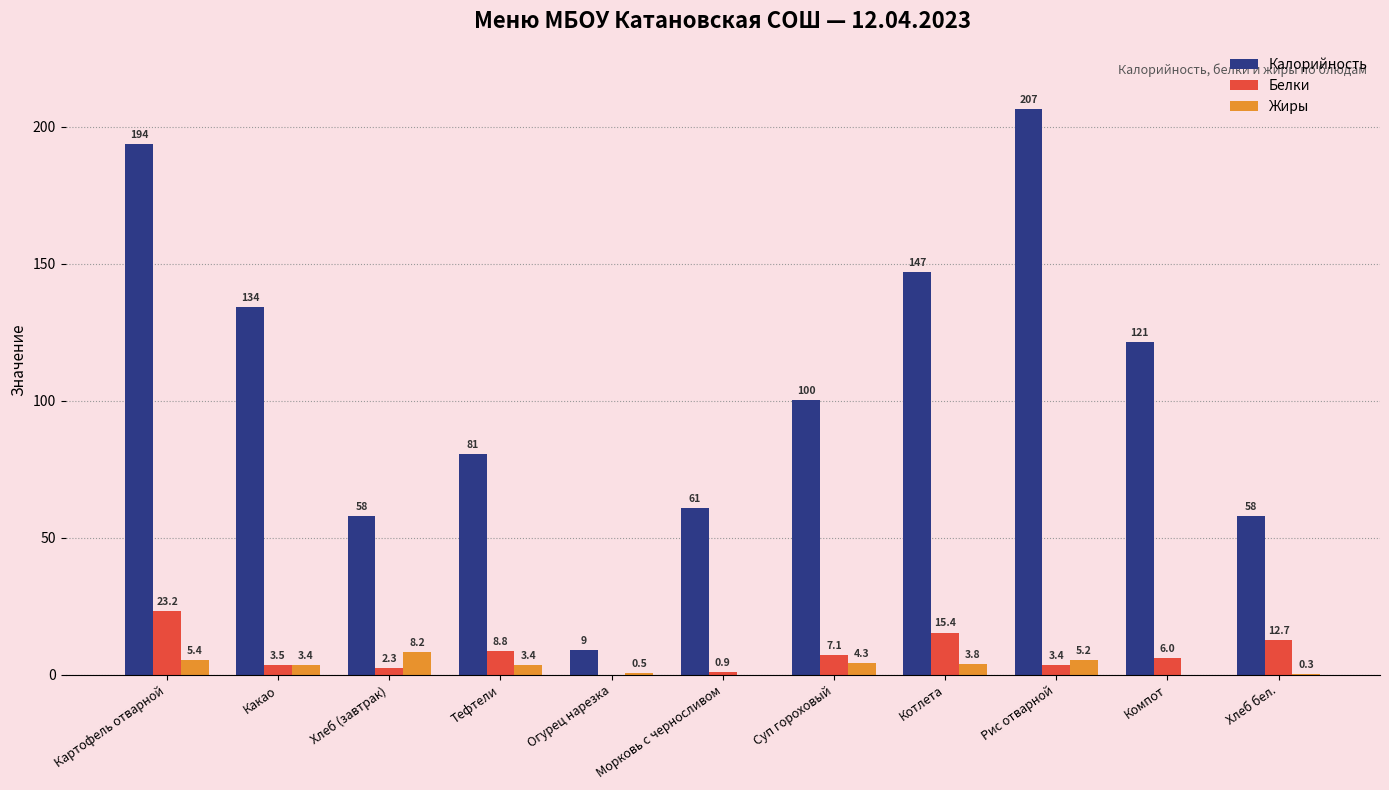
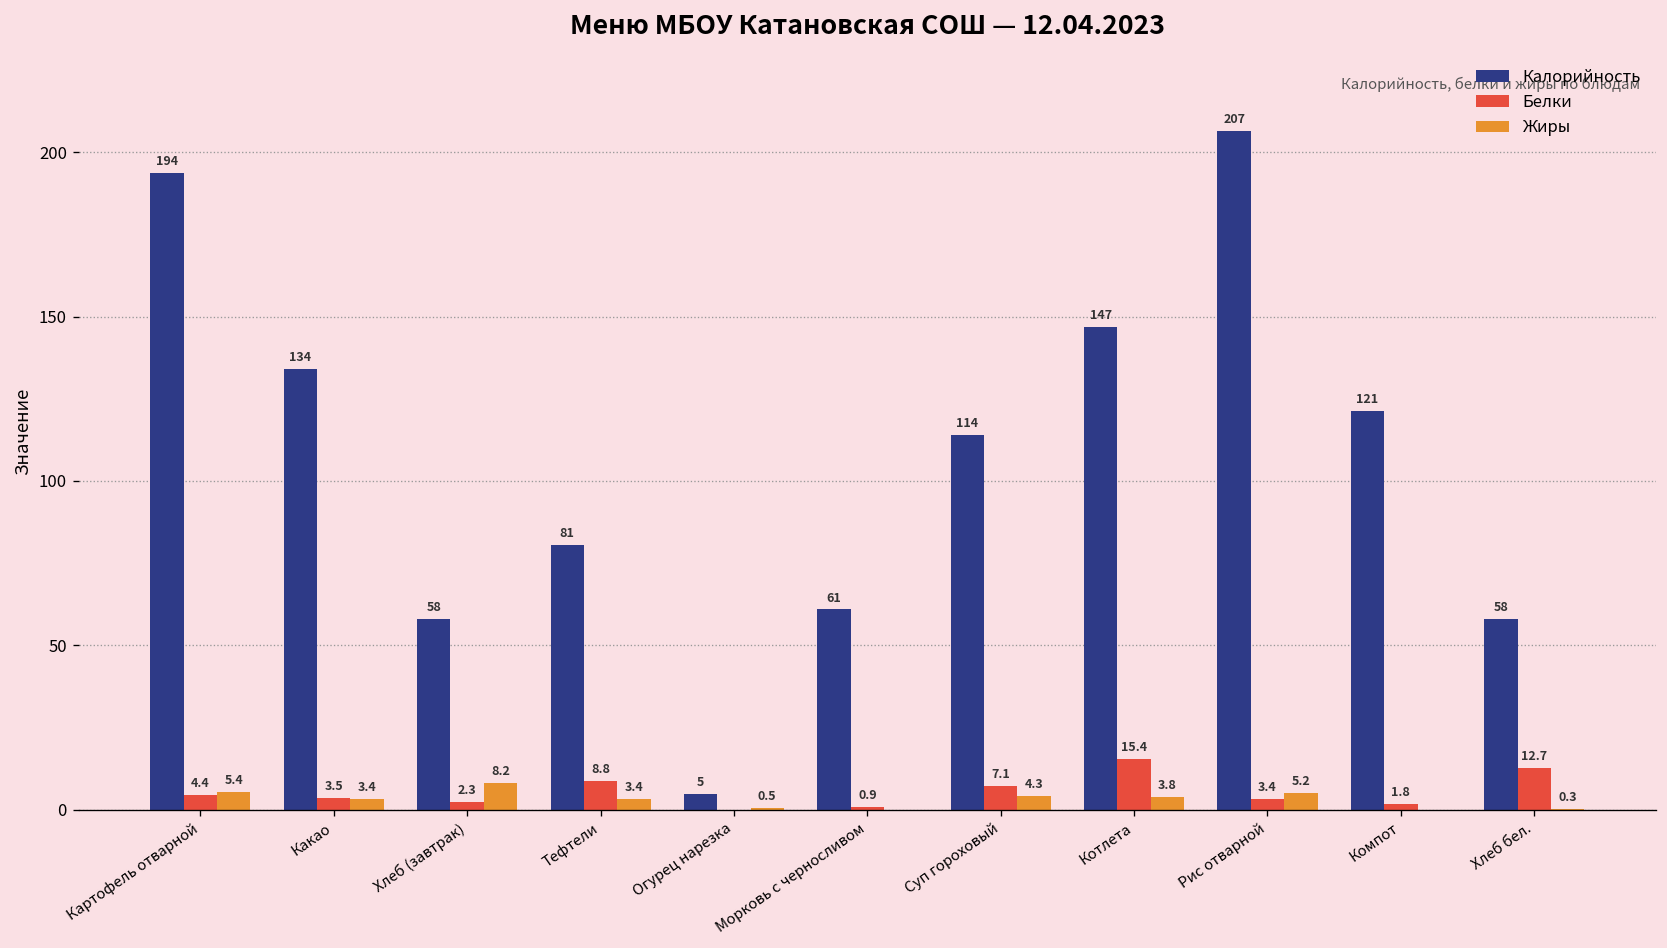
  {
    "Калорийность": {
      "Картофель отварной": 194,
      "Какао": 134,
      "Хлеб (завтрак)": 58,
      "Тефтели": 81,
-     "Огурец нарезка": 9,
+     "Огурец нарезка": 5,
      "Морковь с черносливом": 61,
-     "Суп гороховый": 100,
+     "Суп гороховый": 114,
      "Котлета": 147,
      "Рис отварной": 207,
      "Компот": 121,
      "Хлеб бел.": 58
    },
    "Белки": {
-     "Картофель отварной": 23.2,
+     "Картофель отварной": 4.4,
      "Какао": 3.5,
      "Хлеб (завтрак)": 2.3,
      "Тефтели": 8.8,
      "Морковь с черносливом": 0.9,
      "Суп гороховый": 7.1,
      "Котлета": 15.4,
      "Рис отварной": 3.4,
-     "Компот": 6.0,
+     "Компот": 1.8,
      "Хлеб бел.": 12.7
    },
    "Жиры": {
      "Картофель отварной": 5.4,
      "Какао": 3.4,
      "Хлеб (завтрак)": 8.2,
      "Тефтели": 3.4,
      "Огурец нарезка": 0.5,
      "Суп гороховый": 4.3,
      "Котлета": 3.8,
      "Рис отварной": 5.2,
      "Хлеб бел.": 0.3
    }
  }
